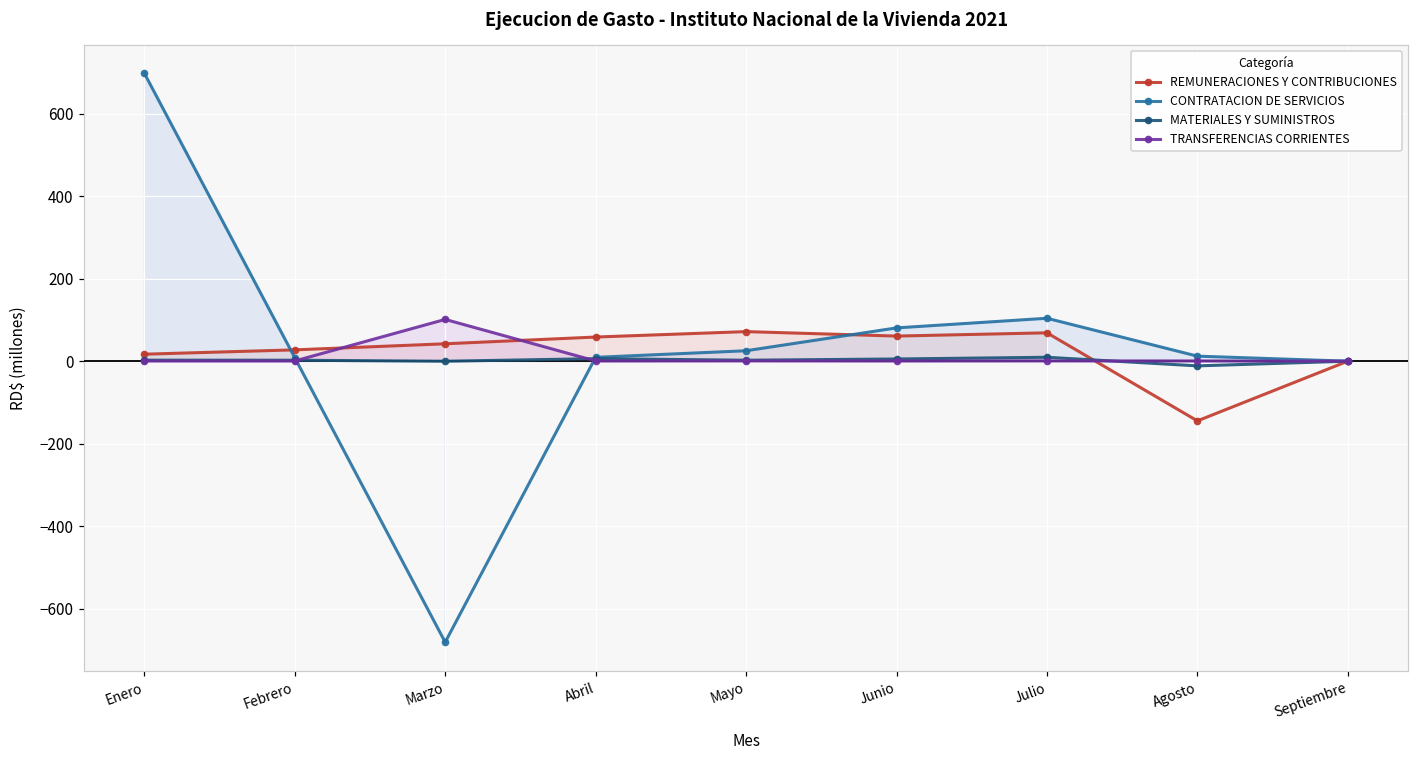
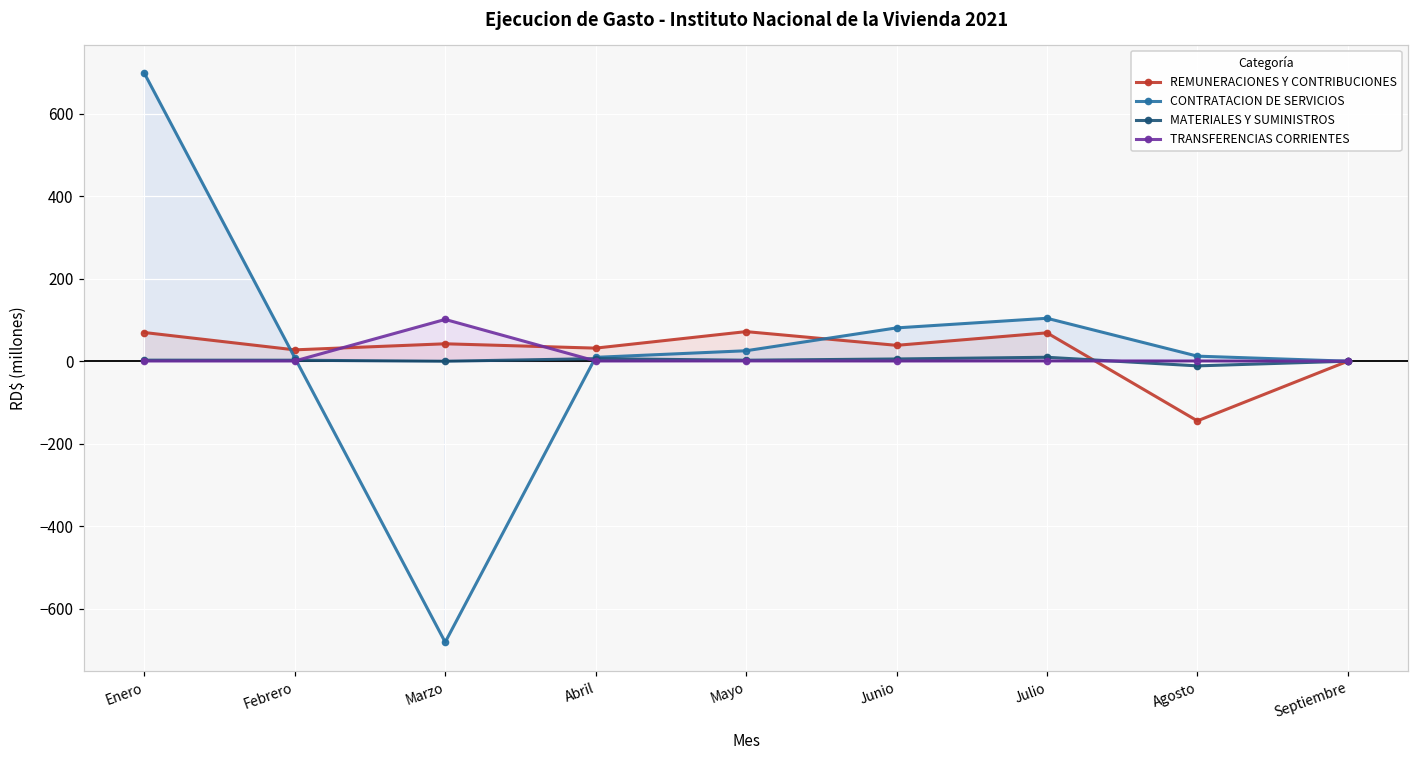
  {
    "REMUNERACIONES Y CONTRIBUCIONES": {
-     "Enero": 20,
+     "Enero": 70,
      "Febrero": 30,
      "Marzo": 40,
-     "Abril": 60,
+     "Abril": 30,
      "Mayo": 70,
-     "Junio": 60,
+     "Junio": 40,
      "Julio": 70,
      "Agosto": -140
    },
    "TRANSFERENCIAS CORRIENTES": {
      "Marzo": 100,
      "Julio": 0,
      "Agosto": 0
    }
  }
